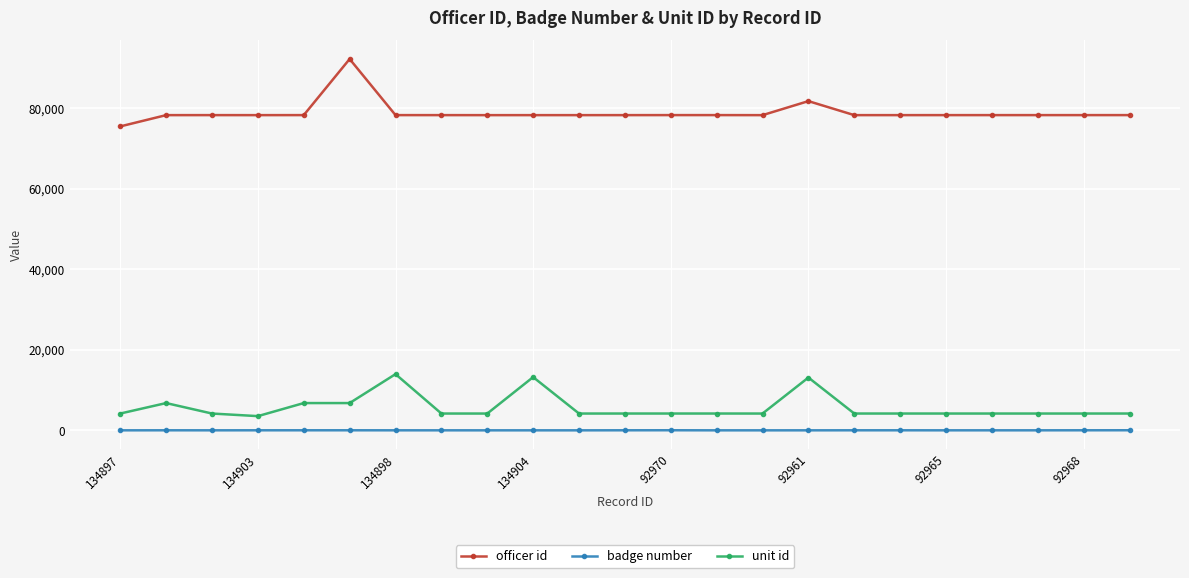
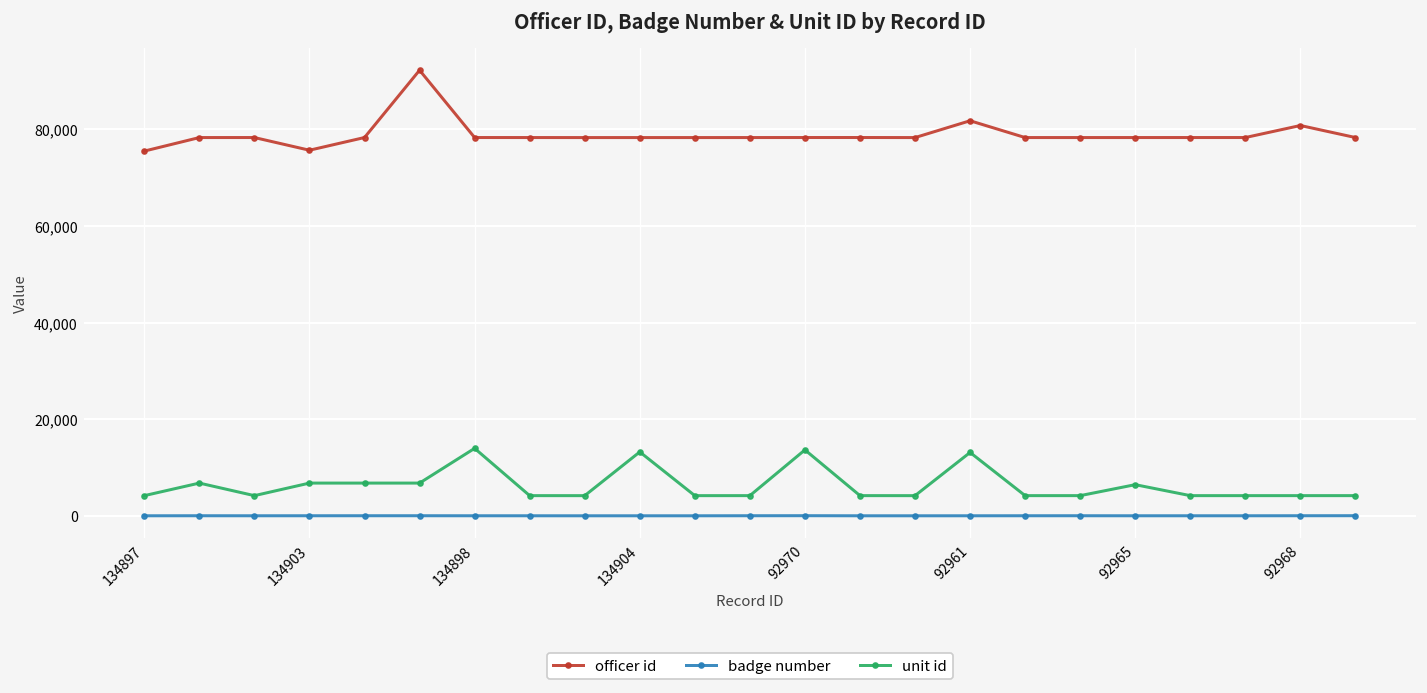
  {
    "officer id": {
      "134897": "75,000",
-     "134903": "78,000",
+     "134903": "76,000",
      "134898": "78,000",
      "134904": "78,000",
      "92970": "78,000",
      "92961": "82,000",
      "92965": "78,000",
-     "92968": "78,000"
+     "92968": "81,000"
    },
    "badge number": {
      "134897": "0",
      "134903": "0",
      "134898": "0",
      "134904": "0",
      "92970": "0",
      "92961": "0",
      "92965": "0",
      "92968": "0"
    },
    "unit id": {
      "134897": "4,000",
-     "134903": "4,000",
+     "134903": "7,000",
      "134898": "14,000",
      "134904": "13,000",
-     "92970": "4,000",
+     "92970": "14,000",
      "92961": "13,000",
-     "92965": "4,000",
+     "92965": "6,000",
      "92968": "4,000"
    }
  }
